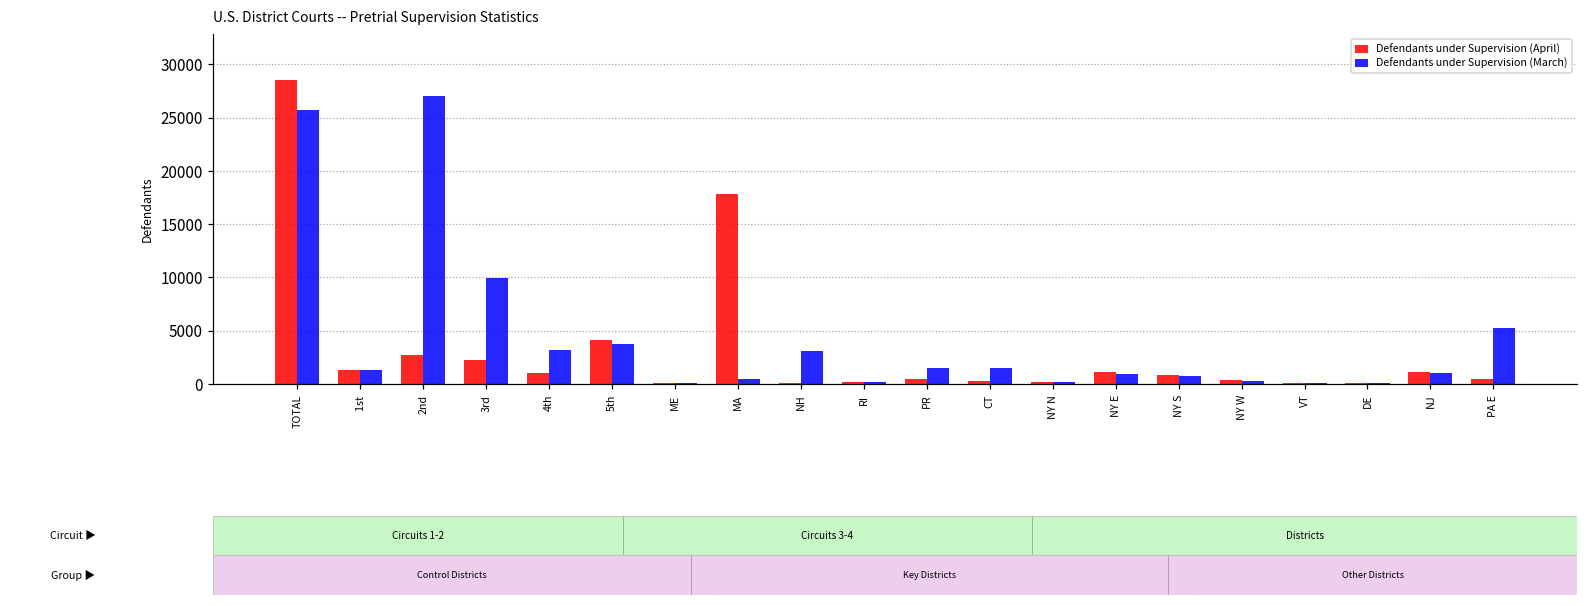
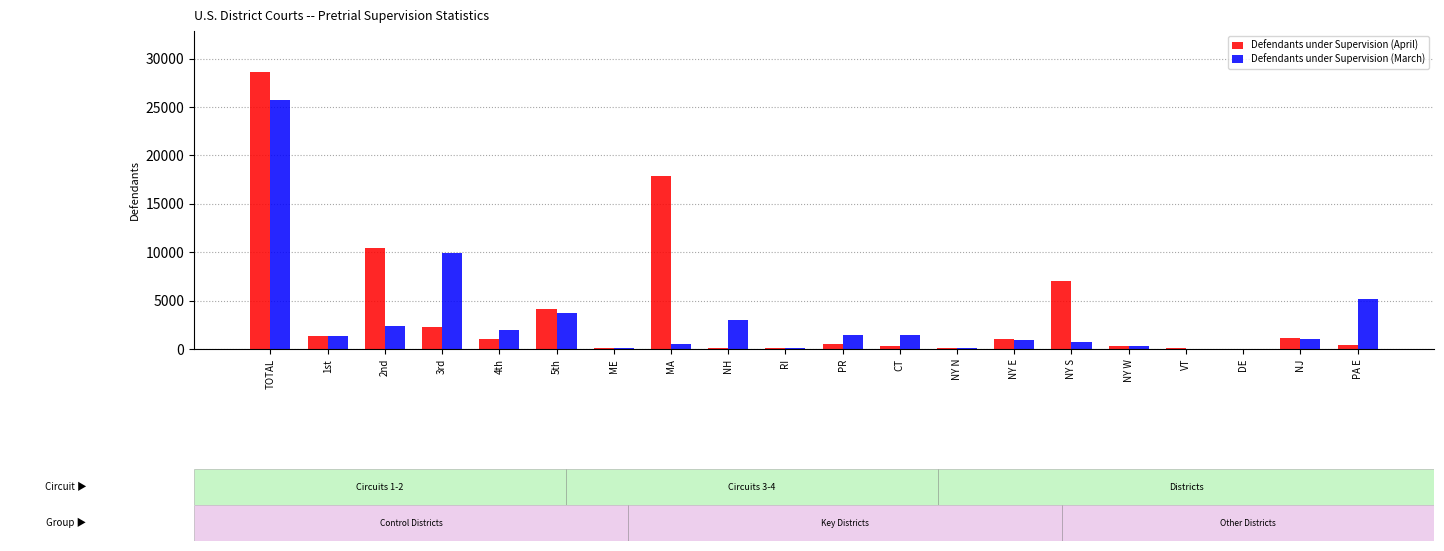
  {
    "Defendants under Supervision (April)": {
      "TOTAL": 29000,
      "1st": 1000,
-     "2nd": 3000,
+     "2nd": 10000,
      "3rd": 2000,
      "4th": 1000,
      "5th": 4000,
      "MA": 18000,
      "PR": 0,
      "CT": 0,
      "NY E": 1000,
-     "NY S": 1000,
+     "NY S": 7000,
      "NY W": 0,
      "NJ": 1000,
      "PA E": 0
    },
    "Defendants under Supervision (March)": {
      "TOTAL": 26000,
      "1st": 1000,
-     "2nd": 27000,
+     "2nd": 2000,
      "3rd": 10000,
-     "4th": 3000,
+     "4th": 2000,
      "5th": 4000,
      "MA": 0,
      "NH": 3000,
      "PR": 1000,
      "CT": 1000,
      "NY E": 1000,
      "NY S": 1000,
      "NY W": 0,
      "NJ": 1000,
      "PA E": 5000
    }
  }
